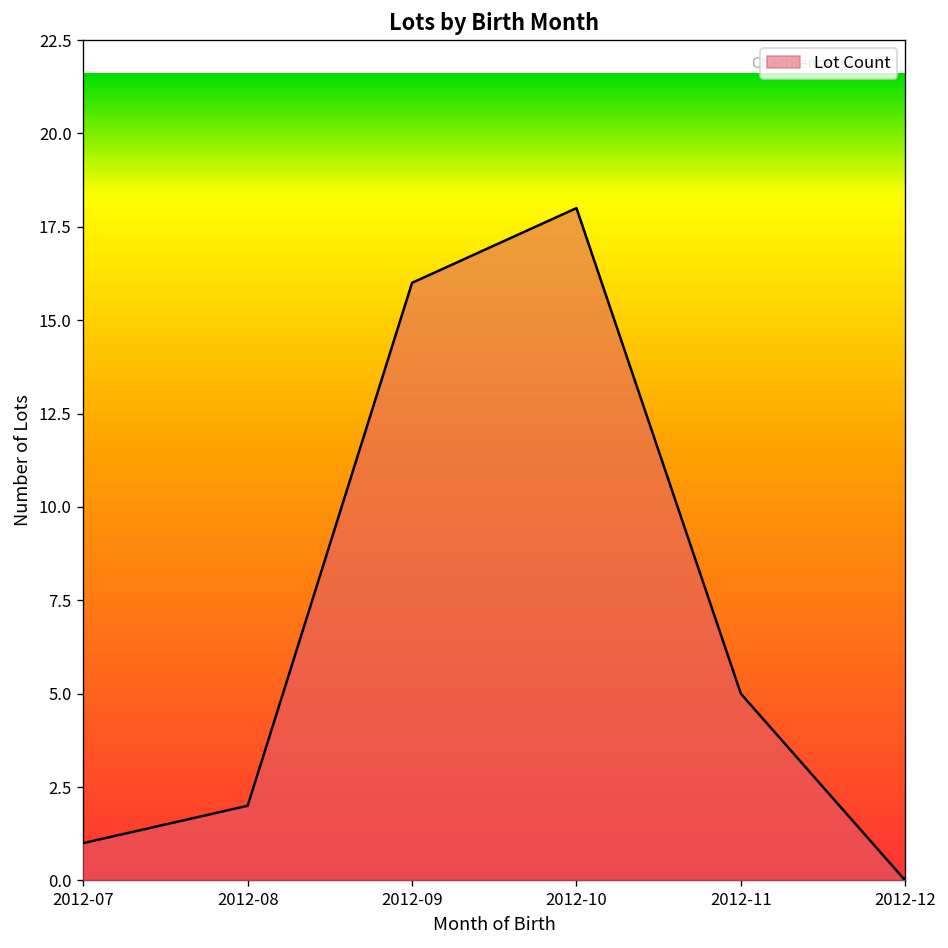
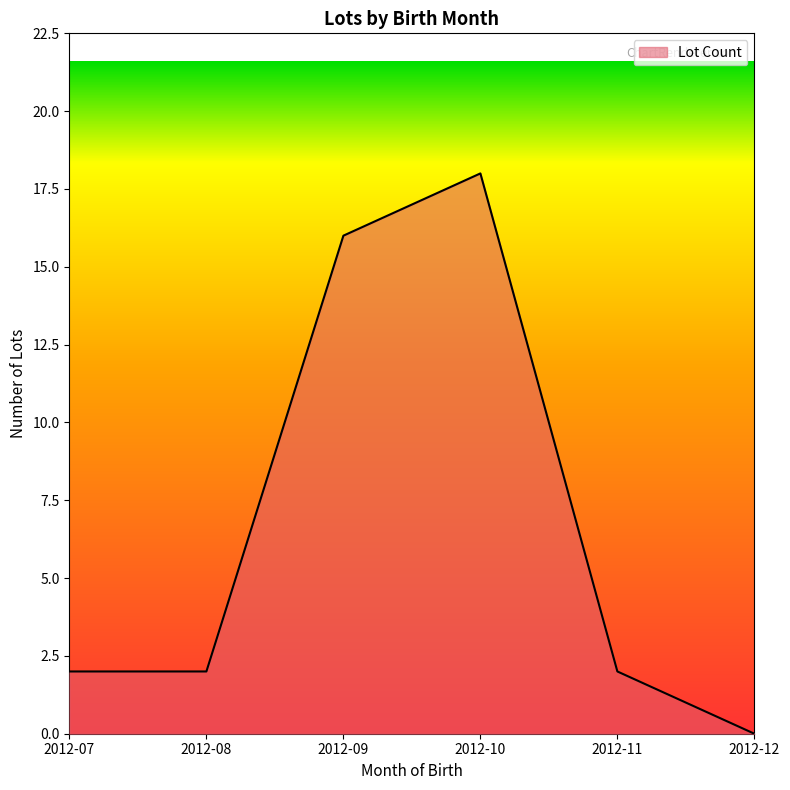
  {
-   "2012-07": 1,
+   "2012-07": 2,
    "2012-08": 2,
    "2012-09": 16,
    "2012-10": 18,
-   "2012-11": 5,
+   "2012-11": 2,
    "2012-12": 0
  }
